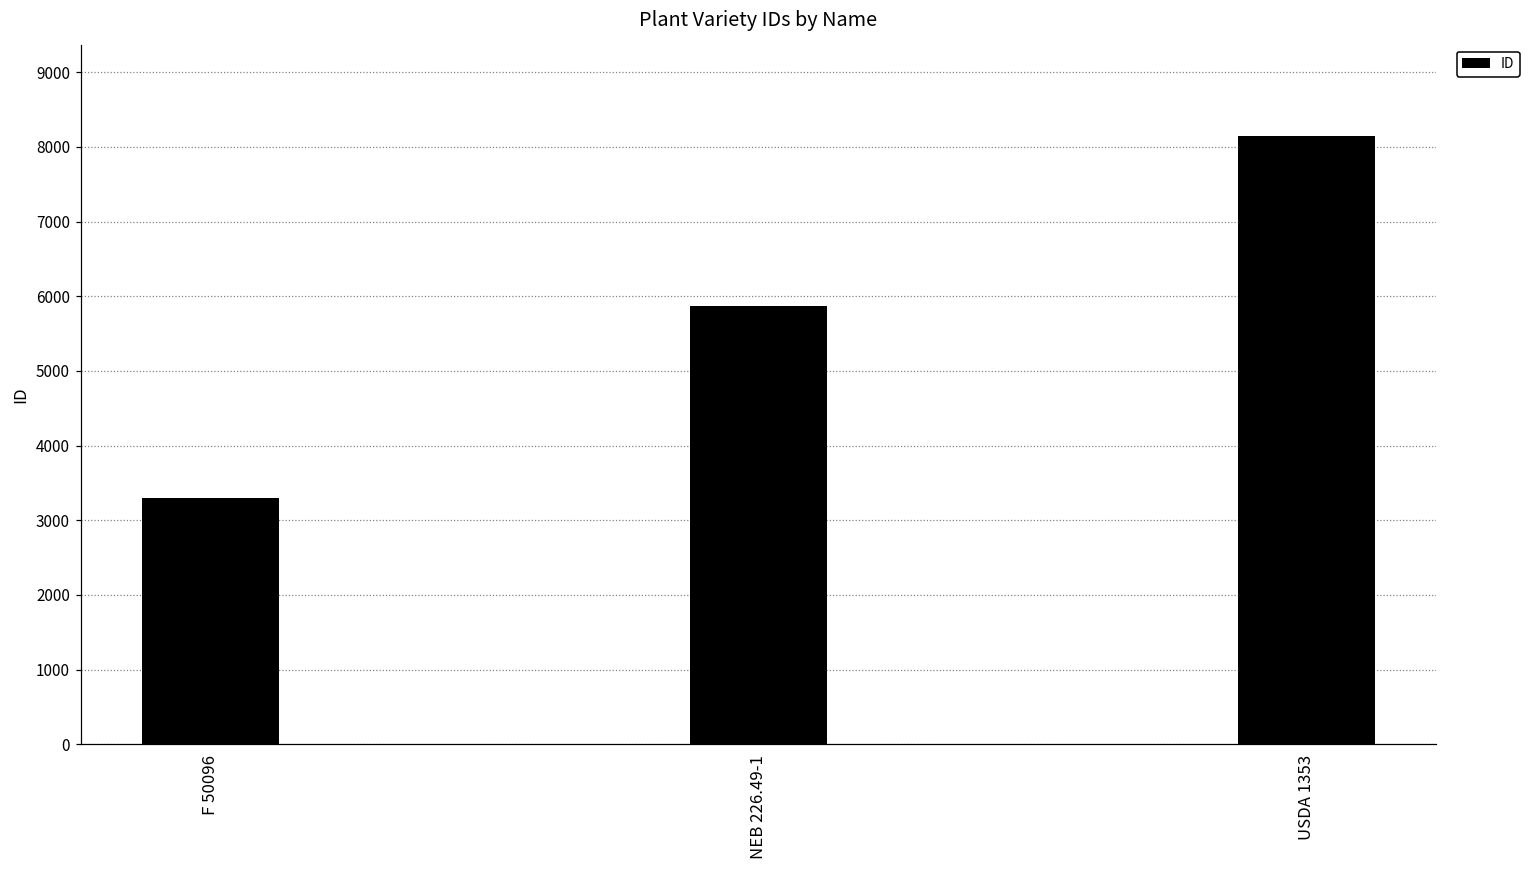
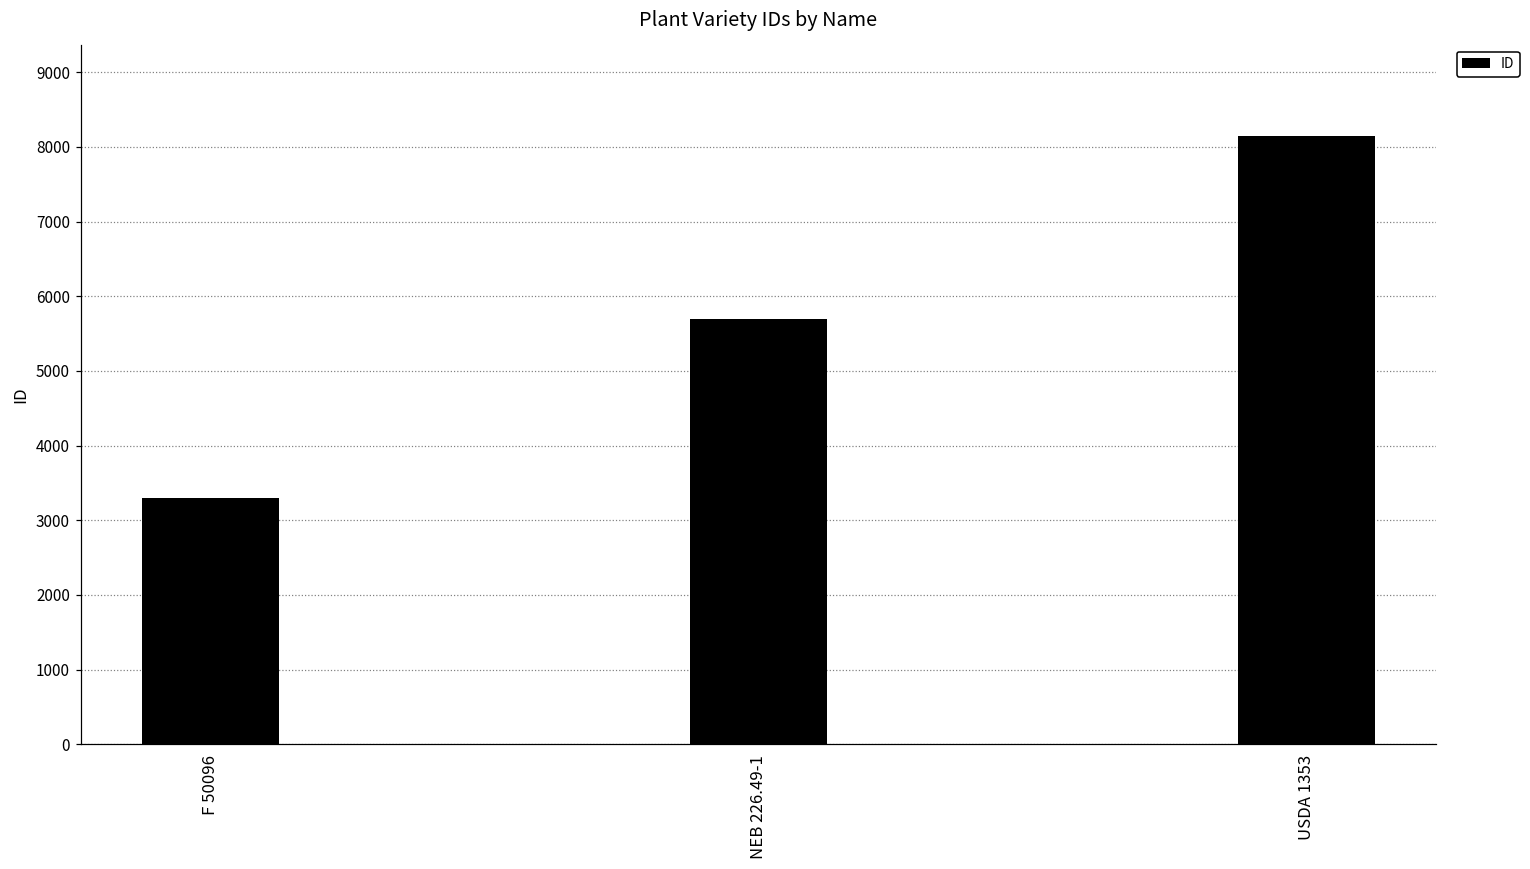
  {
    "F 50096": 3300,
-   "NEB 226.49-1": 5900,
+   "NEB 226.49-1": 5700,
    "USDA 1353": 8100
  }
